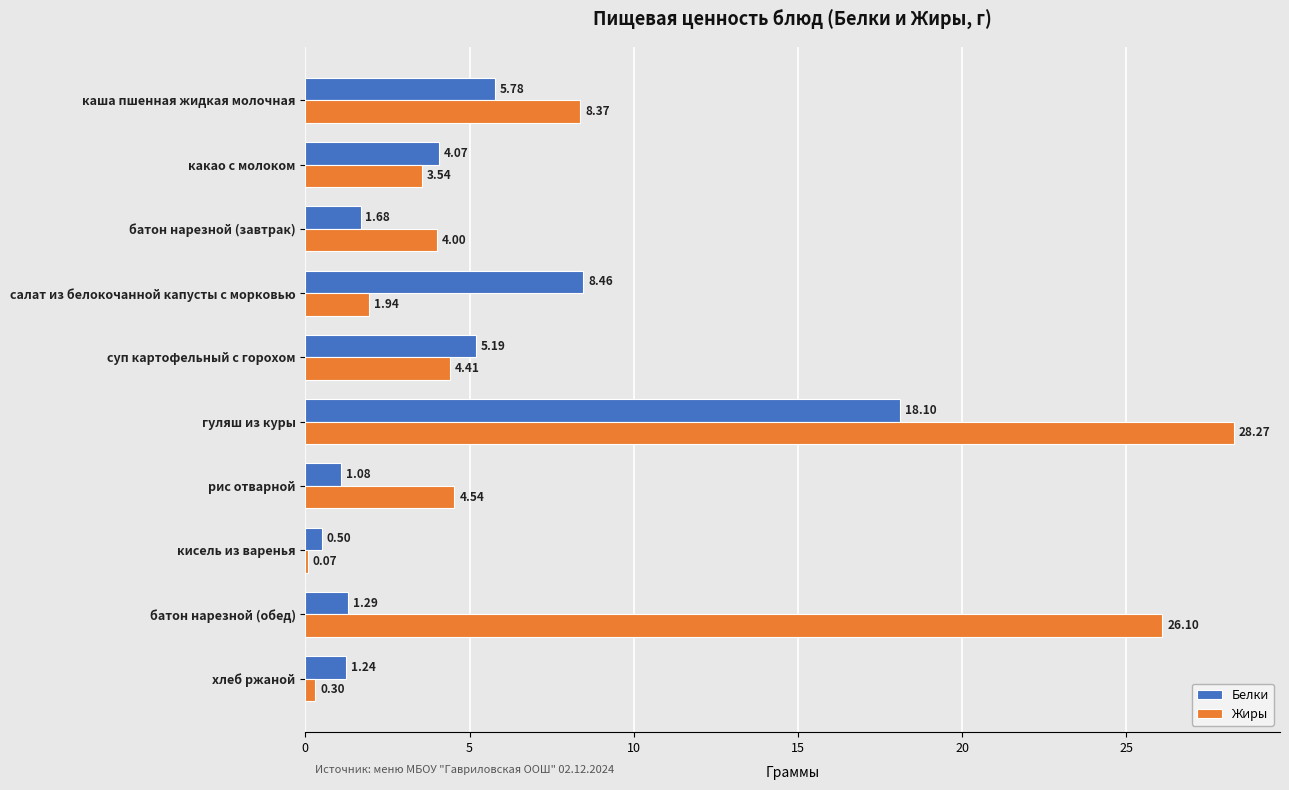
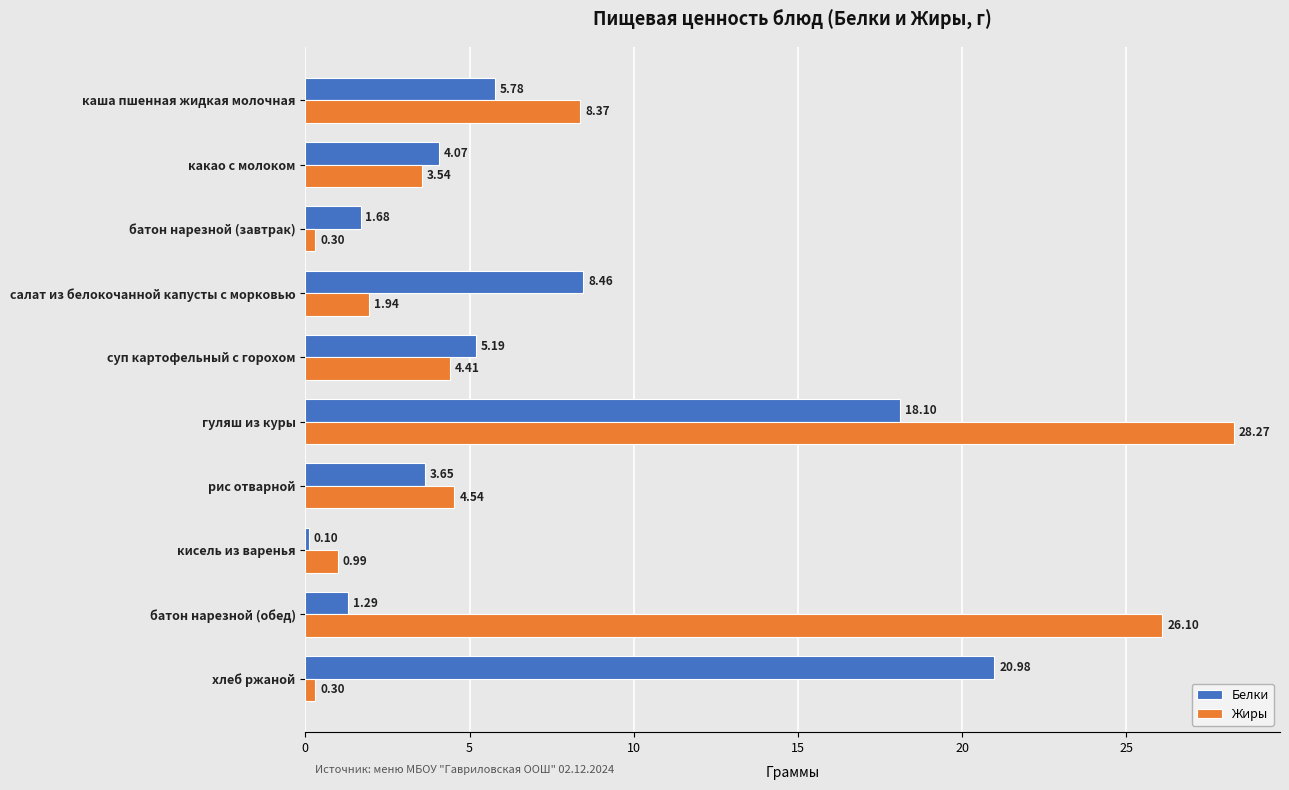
  {
    "Белки": {
      "каша пшенная жидкая молочная": 5.78,
      "какао с молоком": 4.07,
      "батон нарезной (завтрак)": 1.68,
      "салат из белокочанной капусты с морковью": 8.46,
      "суп картофельный с горохом": 5.19,
      "гуляш из куры": 18.10,
-     "рис отварной": 1.08,
-     "кисель из варенья": 0.50,
+     "рис отварной": 3.65,
+     "кисель из варенья": 0.10,
      "батон нарезной (обед)": 1.29,
-     "хлеб ржаной": 1.24
+     "хлеб ржаной": 20.98
    },
    "Жиры": {
      "каша пшенная жидкая молочная": 8.37,
      "какао с молоком": 3.54,
-     "батон нарезной (завтрак)": 4.00,
+     "батон нарезной (завтрак)": 0.30,
      "салат из белокочанной капусты с морковью": 1.94,
      "суп картофельный с горохом": 4.41,
      "гуляш из куры": 28.27,
      "рис отварной": 4.54,
-     "кисель из варенья": 0.07,
+     "кисель из варенья": 0.99,
      "батон нарезной (обед)": 26.10,
      "хлеб ржаной": 0.30
    }
  }
